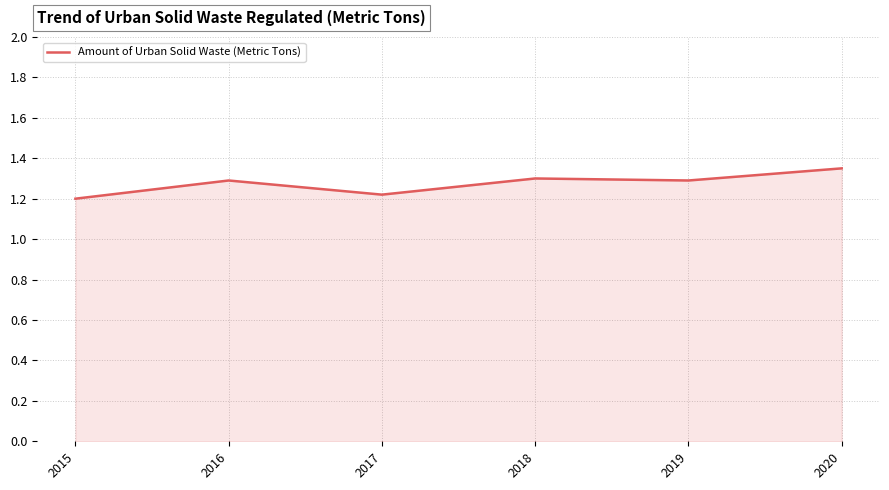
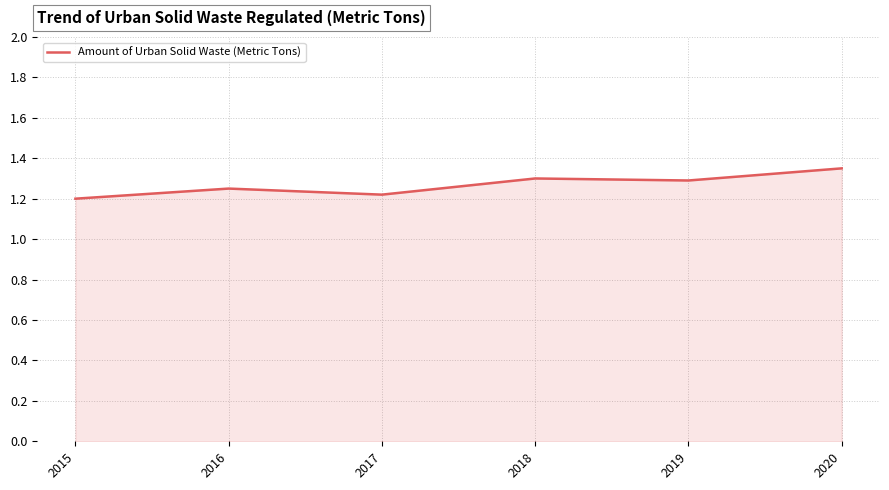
  {
    "2015": 1.20,
-   "2016": 1.29,
+   "2016": 1.25,
    "2017": 1.22,
    "2018": 1.30,
    "2019": 1.29,
    "2020": 1.35
  }
